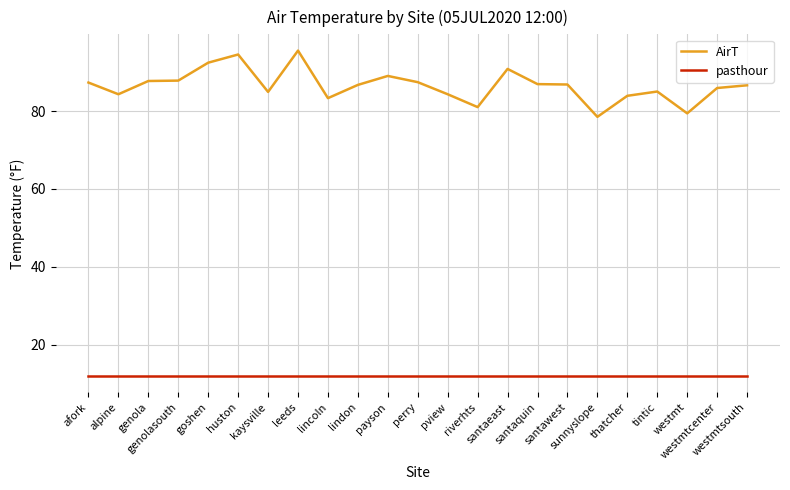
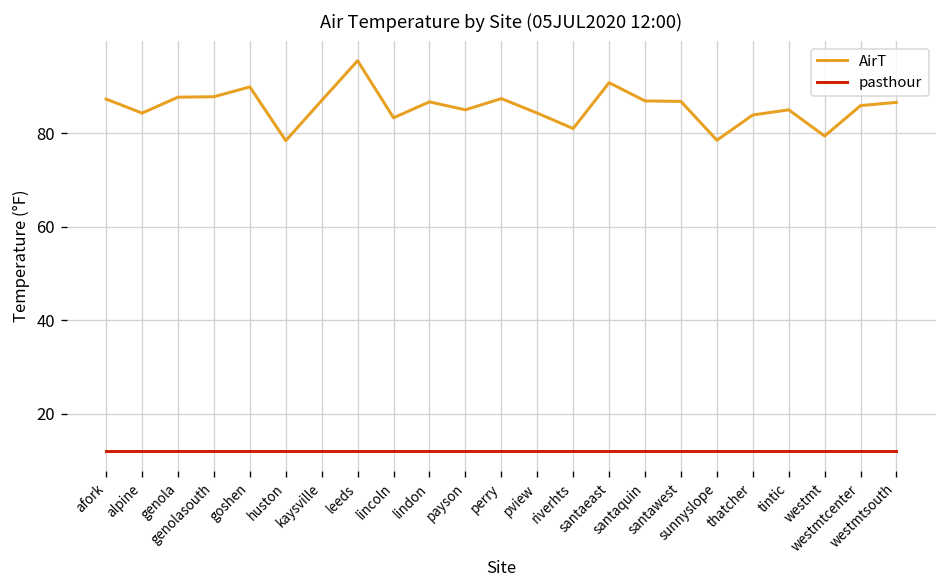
  {
    "AirT": {
      "afork": 87,
      "alpine": 84,
      "genola": 88,
      "genolasouth": 88,
-     "goshen": 92,
-     "huston": 95,
-     "kaysville": 85,
+     "goshen": 90,
+     "huston": 78,
+     "kaysville": 87,
      "leeds": 96,
      "lincoln": 83,
      "lindon": 87,
-     "payson": 89,
+     "payson": 85,
      "perry": 87,
      "pview": 84,
      "riverhts": 81,
      "santaeast": 91,
      "santaquin": 87,
      "santawest": 87,
      "sunnyslope": 79,
      "thatcher": 84,
      "tintic": 85,
      "westmt": 79,
      "westmtcenter": 86,
      "westmtsouth": 87
    },
    "pasthour": {
      "afork": 12,
      "alpine": 12,
      "genola": 12,
      "genolasouth": 12,
      "goshen": 12,
      "huston": 12,
      "kaysville": 12,
      "leeds": 12,
      "lincoln": 12,
      "lindon": 12,
      "payson": 12,
      "perry": 12,
      "pview": 12,
      "riverhts": 12,
      "santaeast": 12,
      "santaquin": 12,
      "santawest": 12,
      "sunnyslope": 12,
      "thatcher": 12,
      "tintic": 12,
      "westmt": 12,
      "westmtcenter": 12,
      "westmtsouth": 12
    }
  }
